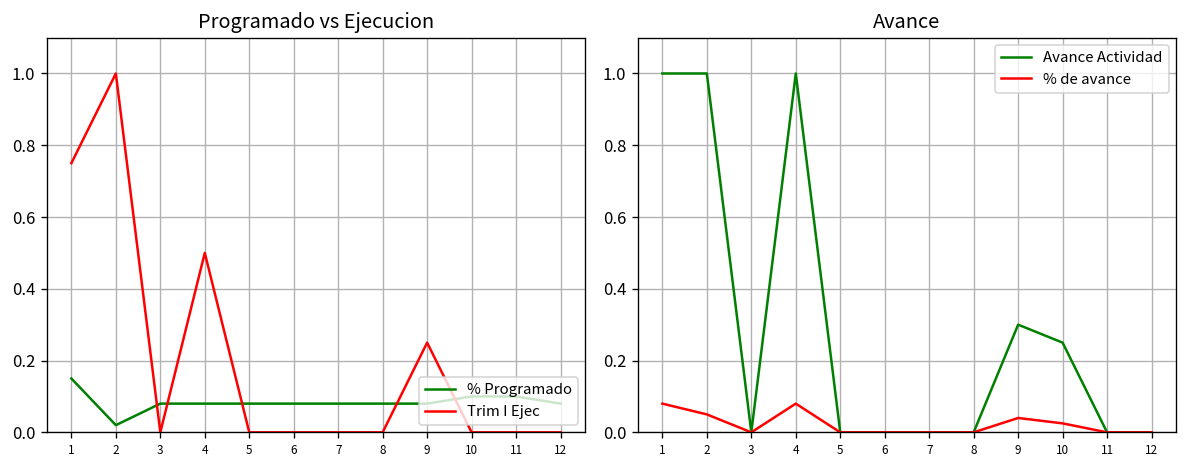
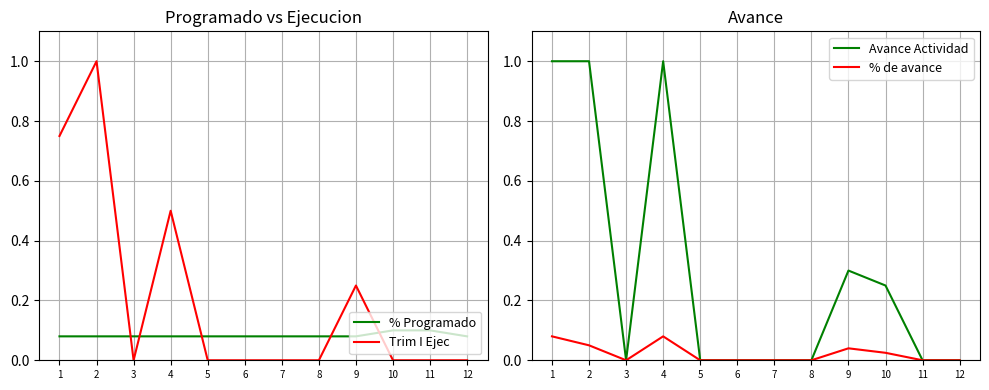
  {
    "Programado vs Ejecucion": {
      "% Programado": {
-       "1": 0.15,
-       "2": 0.02,
+       "1": 0.08,
+       "2": 0.08,
        "3": 0.08,
        "4": 0.08,
        "5": 0.08,
        "6": 0.08,
        "7": 0.08,
        "8": 0.08
      },
      "Trim I Ejec": {
        "1": 0.75,
        "2": 1.00,
        "3": 0.00,
        "4": 0.50,
        "5": 0.00,
        "6": 0.00,
        "7": 0.00,
        "8": 0.00,
        "9": 0.25,
        "10": 0.00,
        "11": 0.00,
        "12": 0.00
      }
    },
    "Avance": {
      "Avance Actividad": {
        "1": 1.00,
        "2": 1.00,
        "4": 1.00,
        "9": 0.30,
        "10": 0.25
      },
      "% de avance": {
        "1": 0.08,
        "2": 0.05,
        "4": 0.08,
        "9": 0.04,
        "10": 0.03
      }
    }
  }
